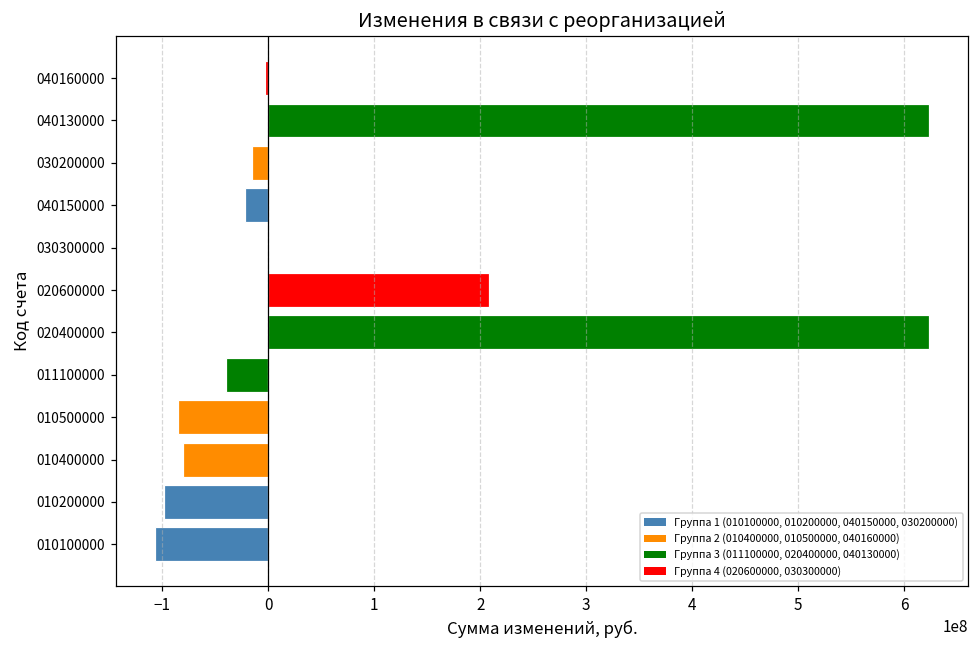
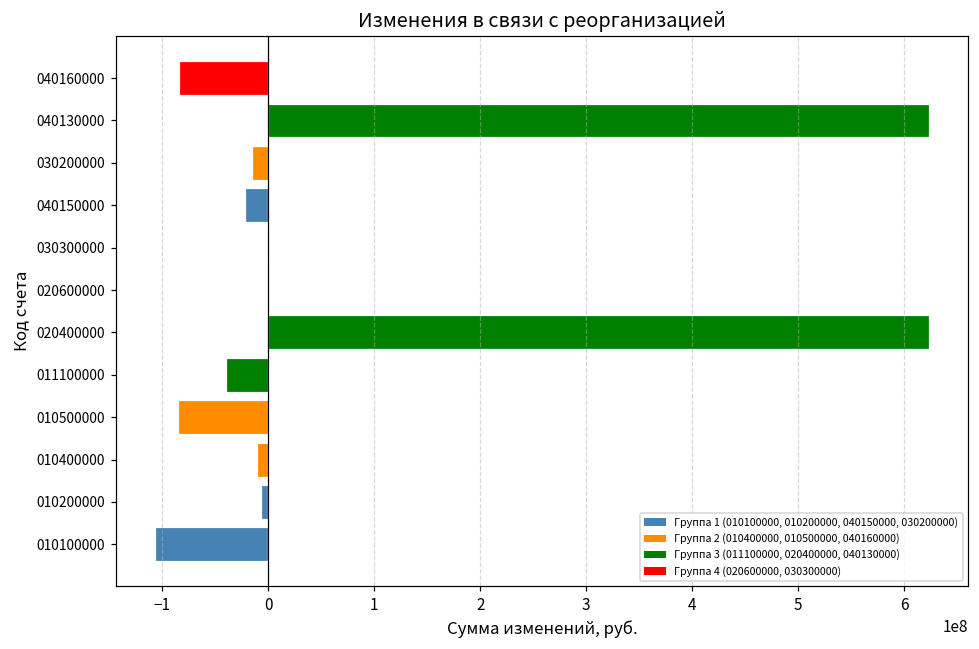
  {
-   "040160000": 0,
+   "040160000": -80000000,
    "040130000": 620000000,
    "030200000": -20000000,
    "040150000": -20000000,
-   "020600000": 210000000,
+   "020600000": 0,
    "020400000": 620000000,
    "011100000": -40000000,
    "010500000": -90000000,
-   "010400000": -80000000,
-   "010200000": -100000000,
+   "010400000": -10000000,
+   "010200000": -10000000,
    "010100000": -110000000
  }
